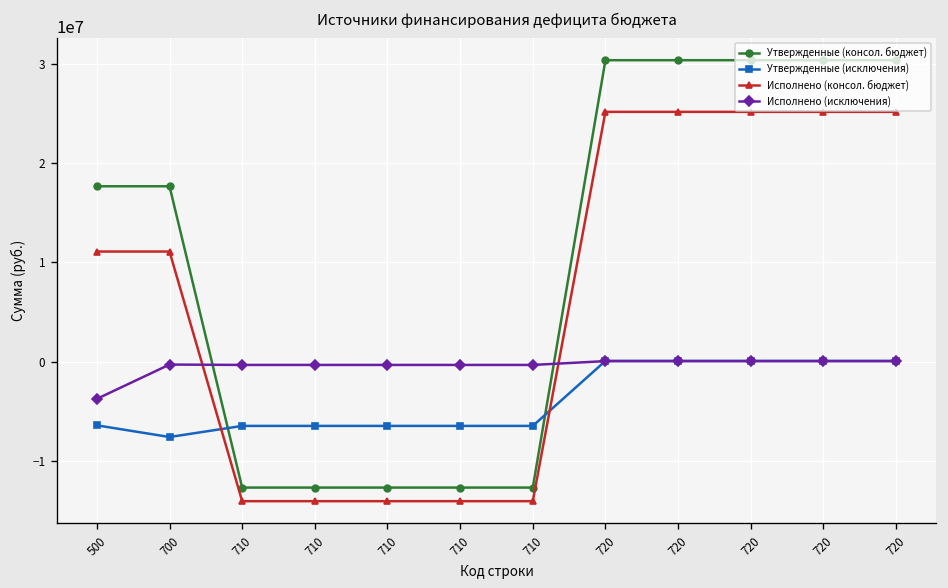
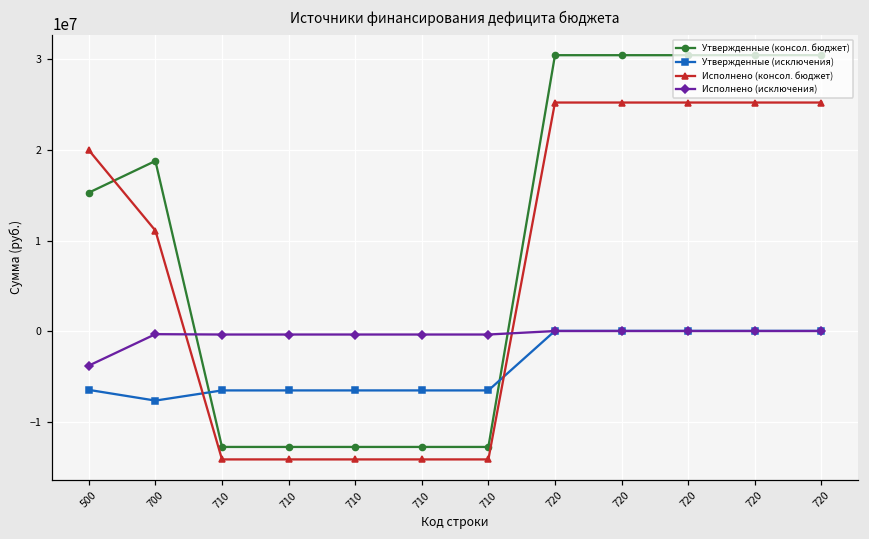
  {
    "Утвержденные (консол. бюджет)": {
-     "500": 18000000,
-     "700": 18000000
+     "500": 15000000,
+     "700": 19000000
    },
    "Утвержденные (исключения)": {
      "500": -6000000,
      "700": -8000000
    },
    "Исполнено (консол. бюджет)": {
-     "500": 11000000,
+     "500": 20000000,
      "700": 11000000
    },
    "Исполнено (исключения)": {
      "500": -4000000,
      "700": 0
    }
  }
